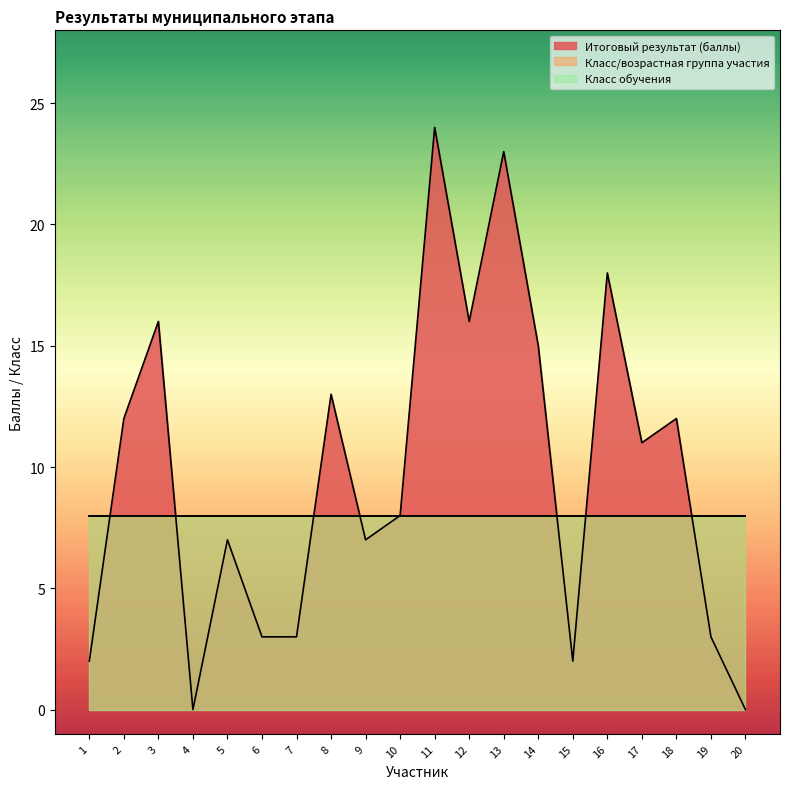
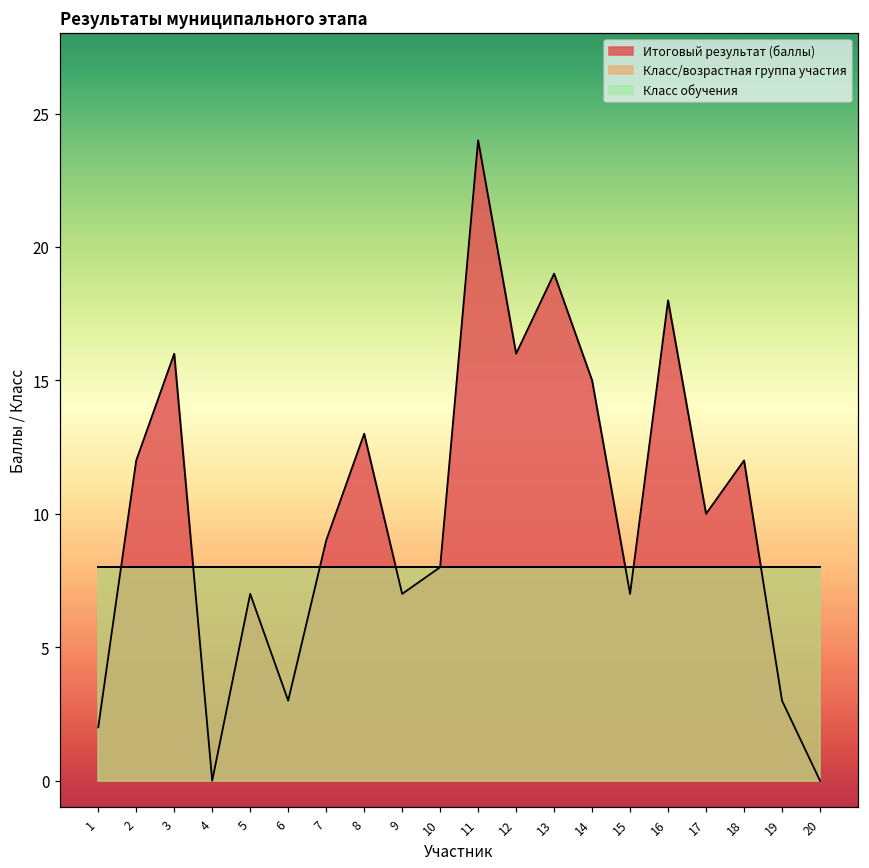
  {
    "Итоговый результат (баллы)": {
      "1": 2,
      "2": 12,
      "3": 16,
      "4": 0,
      "5": 7,
      "6": 3,
-     "7": 3,
+     "7": 9,
      "8": 13,
      "9": 7,
      "11": 24,
      "12": 16,
-     "13": 23,
+     "13": 19,
      "14": 15,
-     "15": 2,
+     "15": 7,
      "16": 18,
-     "17": 11,
+     "17": 10,
      "18": 12,
      "19": 3,
      "20": 0
    },
    "Класс обучения": {
      "1": 8,
      "2": 8,
      "3": 8,
      "4": 8,
      "5": 8,
      "6": 8,
      "7": 8,
      "8": 8,
      "9": 8,
      "11": 8,
      "12": 8,
      "13": 8,
      "14": 8,
      "15": 8,
      "16": 8,
      "17": 8,
      "18": 8,
      "19": 8,
      "20": 8
    }
  }
